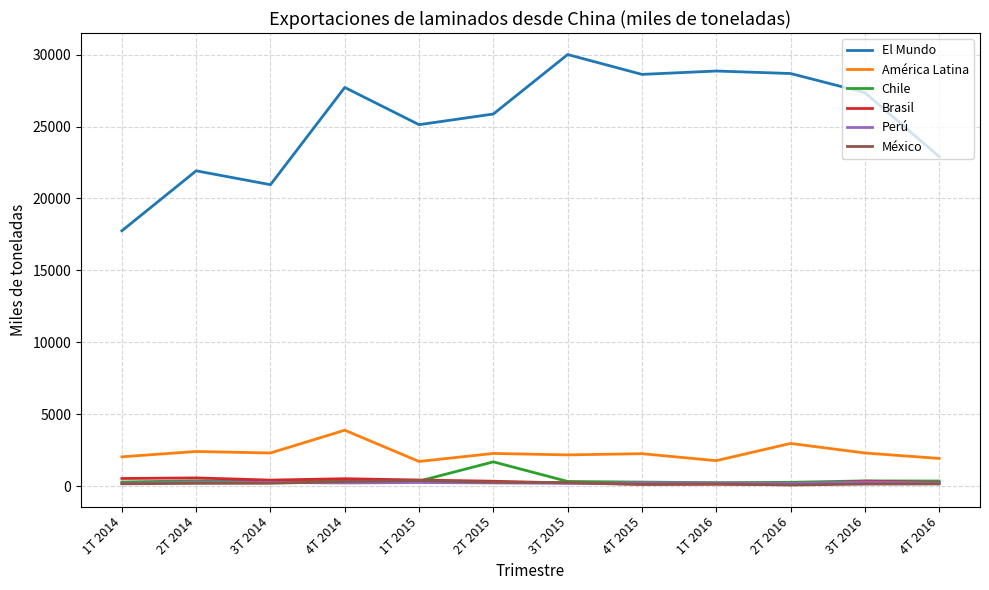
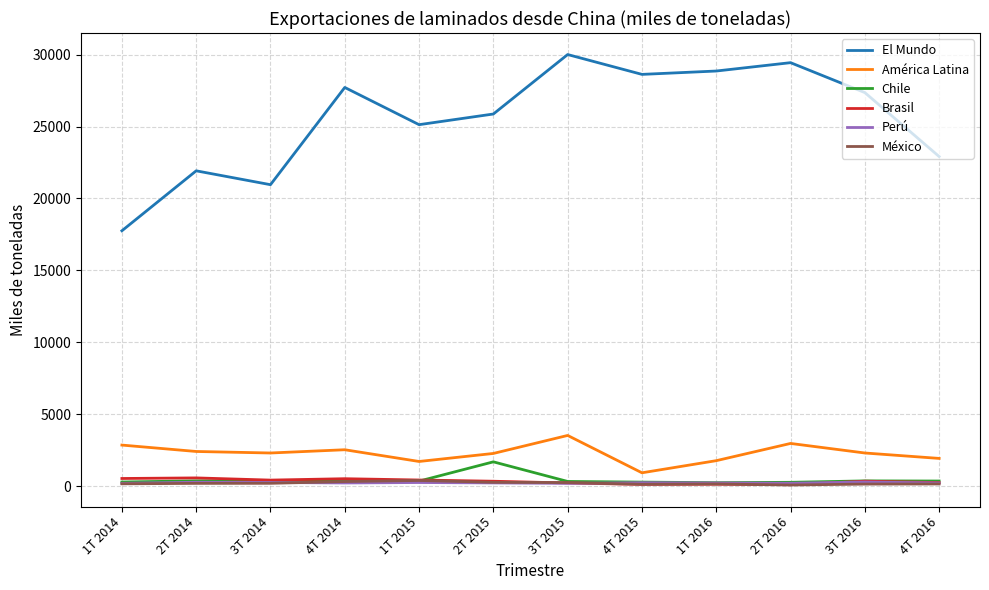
  {
    "El Mundo": {
      "1T 2014": 17800,
      "2T 2014": 21900,
      "3T 2014": 21000,
      "4T 2014": 27700,
      "1T 2015": 25100,
      "2T 2015": 25900,
      "3T 2015": 30000,
      "4T 2015": 28600,
      "1T 2016": 28900,
-     "2T 2016": 28700
+     "2T 2016": 29400
    },
    "América Latina": {
-     "1T 2014": 2100,
+     "1T 2014": 2900,
      "2T 2014": 2400,
      "3T 2014": 2300,
-     "4T 2014": 3900,
+     "4T 2014": 2500,
      "1T 2015": 1700,
      "2T 2015": 2300,
-     "3T 2015": 2200,
-     "4T 2015": 2300,
+     "3T 2015": 3500,
+     "4T 2015": 900,
      "1T 2016": 1800,
      "2T 2016": 3000,
      "3T 2016": 2300,
      "4T 2016": 1900
    },
    "Chile": {
      "2T 2015": 1700
    },
    "Brasil": {
      "1T 2014": 500,
      "2T 2014": 600,
      "4T 2014": 500
    }
  }
